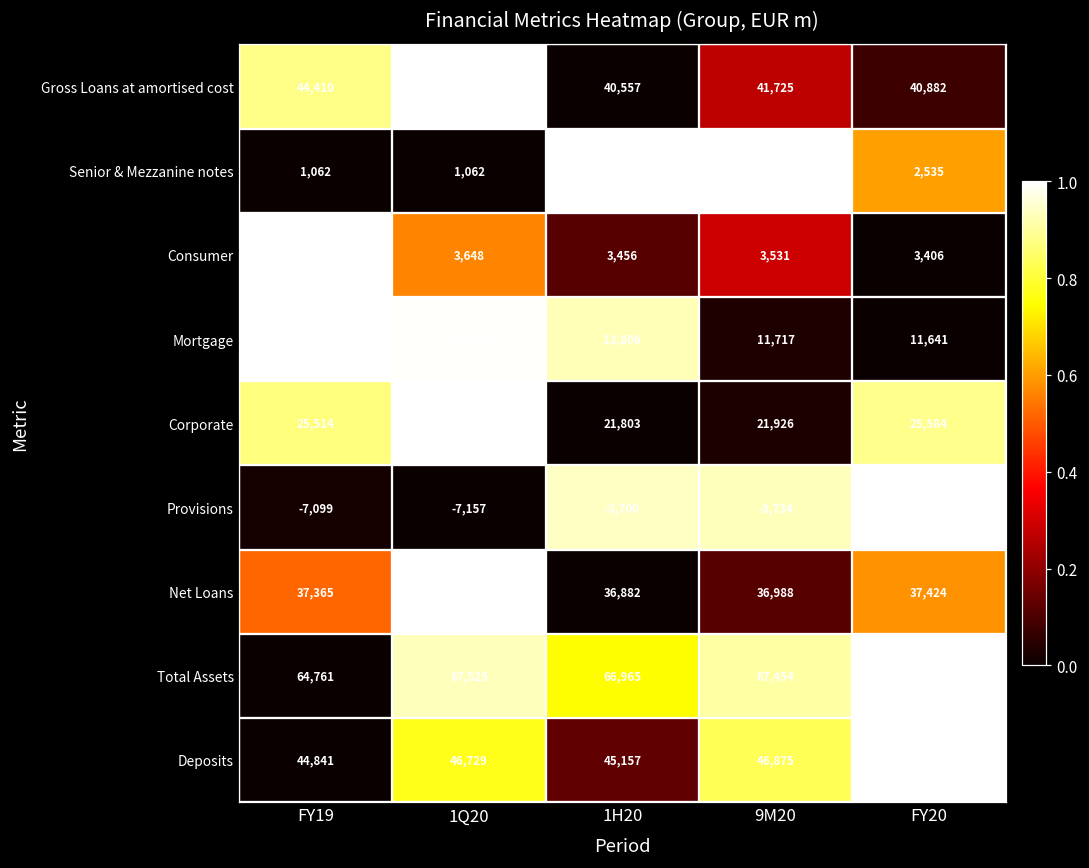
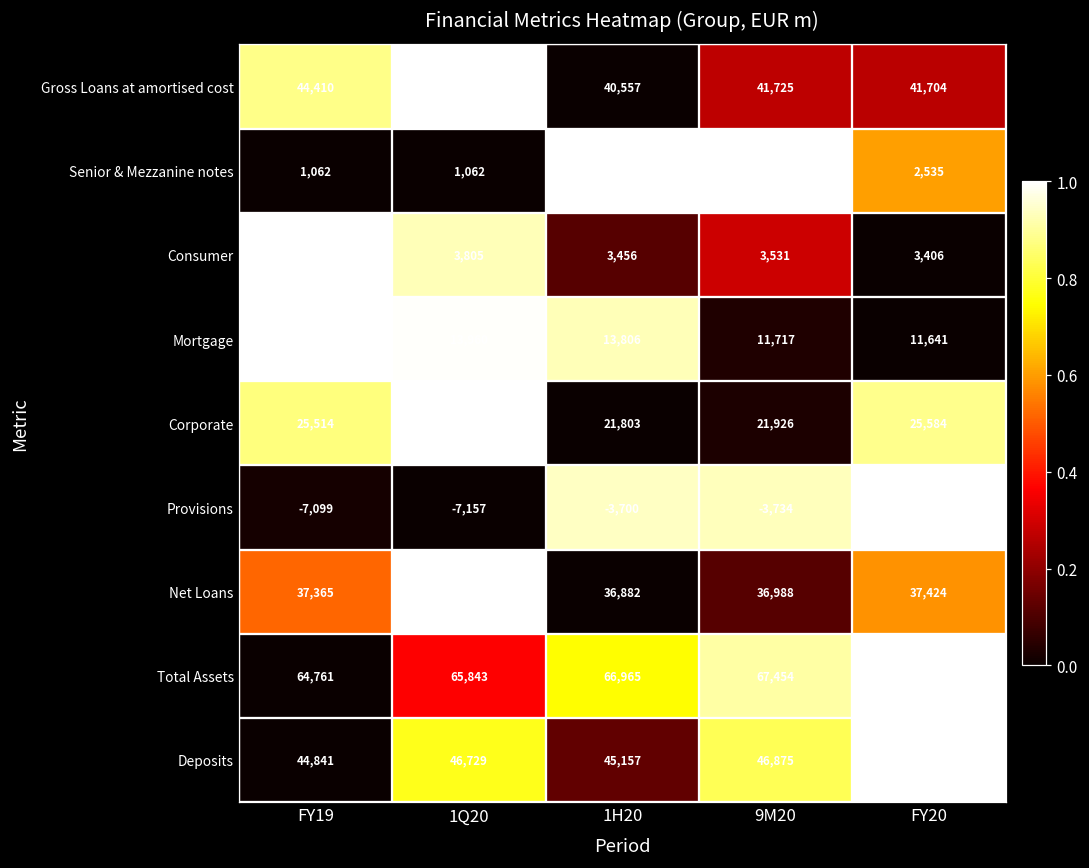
  {
    "Gross Loans at amortised cost": {
      "FY19": "44,410",
      "1H20": "40,557",
      "9M20": "41,725",
-     "FY20": "40,882"
+     "FY20": "41,704"
    },
    "Senior & Mezzanine notes": {
      "FY19": "1,062",
      "1Q20": "1,062",
      "FY20": "2,535"
    },
    "Consumer": {
-     "1Q20": "3,648",
+     "1Q20": "3,805",
      "1H20": "3,456",
      "9M20": "3,531",
      "FY20": "3,406"
    },
    "Mortgage": {
      "1H20": "13,806",
      "9M20": "11,717",
      "FY20": "11,641"
    },
    "Corporate": {
      "FY19": "25,514",
      "1H20": "21,803",
      "9M20": "21,926",
      "FY20": "25,584"
    },
    "Provisions": {
      "FY19": "-7,099",
      "1Q20": "-7,157",
      "1H20": "-3,700",
      "9M20": "-3,734"
    },
    "Net Loans": {
      "FY19": "37,365",
      "1H20": "36,882",
      "9M20": "36,988",
      "FY20": "37,424"
    },
    "Total Assets": {
      "FY19": "64,761",
-     "1Q20": "67,525",
+     "1Q20": "65,843",
      "1H20": "66,965",
      "9M20": "67,454"
    },
    "Deposits": {
      "FY19": "44,841",
      "1Q20": "46,729",
      "1H20": "45,157",
      "9M20": "46,875"
    }
  }
